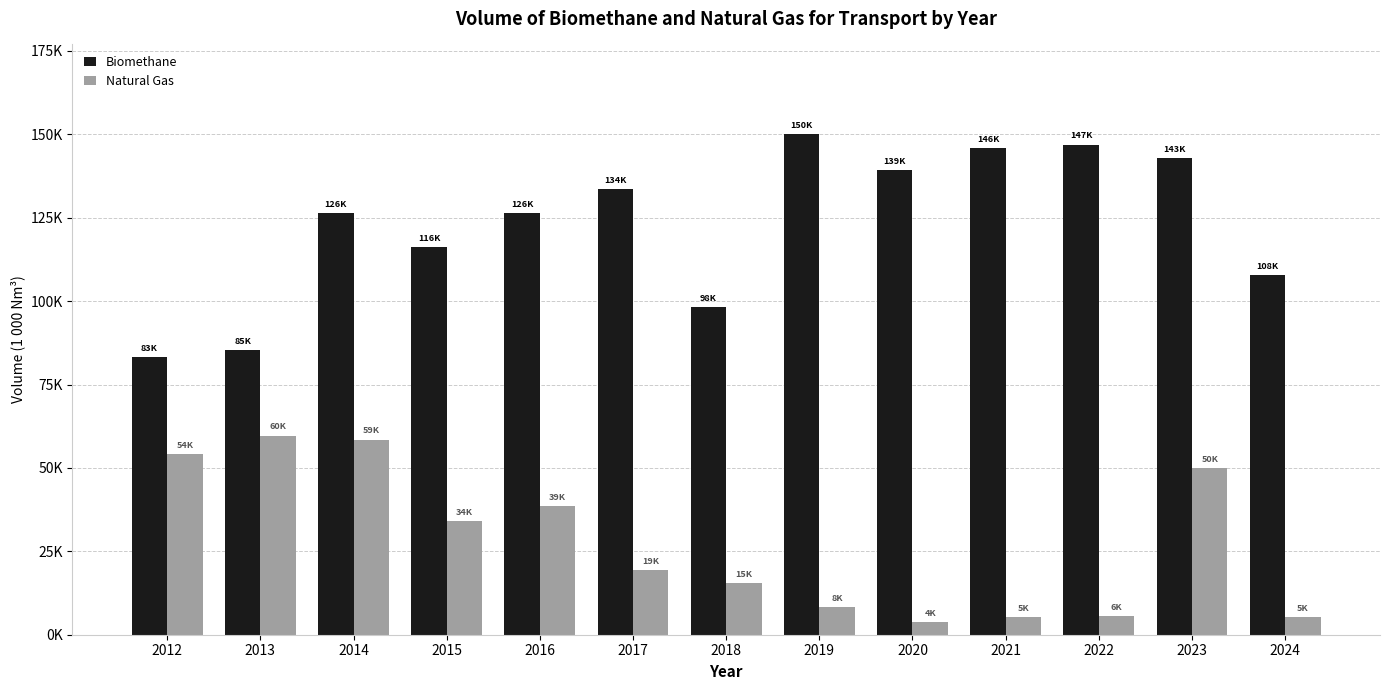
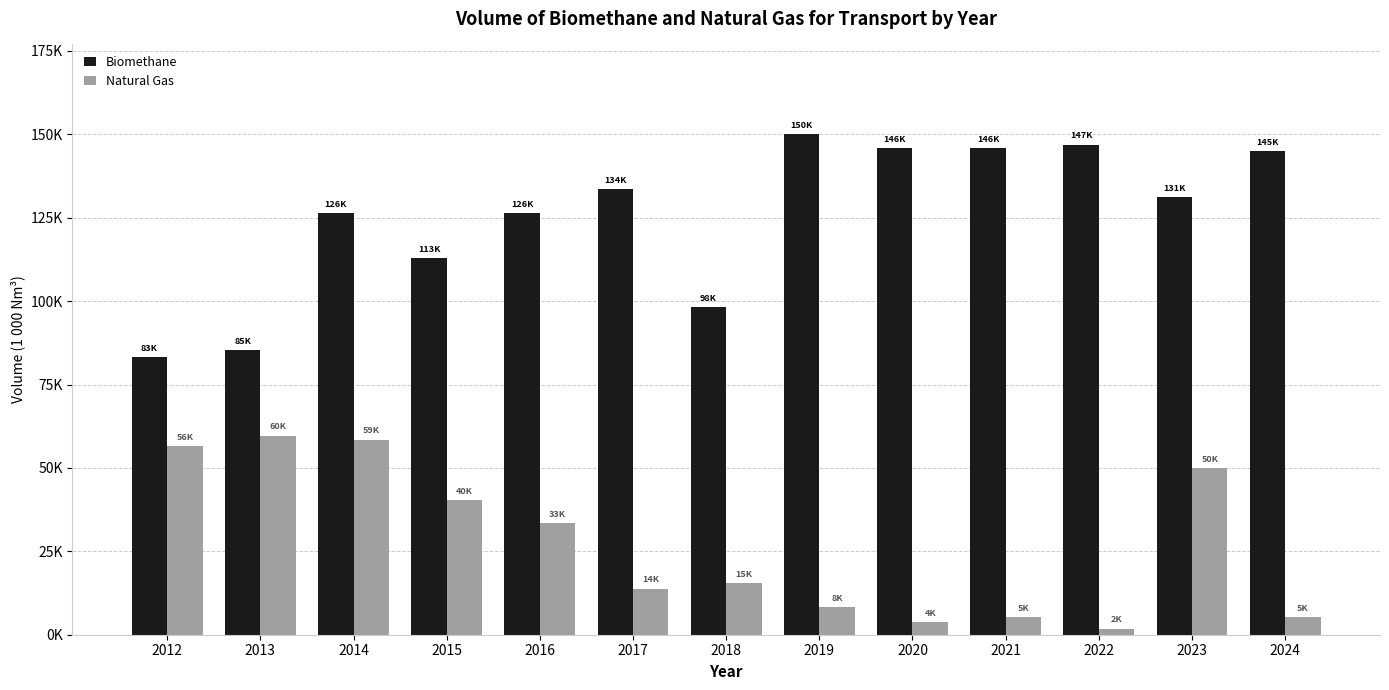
  {
    "Biomethane": {
      "2012": "83K",
      "2013": "85K",
      "2014": "126K",
-     "2015": "116K",
+     "2015": "113K",
      "2016": "126K",
      "2017": "134K",
      "2018": "98K",
      "2019": "150K",
-     "2020": "139K",
+     "2020": "146K",
      "2021": "146K",
      "2022": "147K",
-     "2023": "143K",
-     "2024": "108K"
+     "2023": "131K",
+     "2024": "145K"
    },
    "Natural Gas": {
-     "2012": "54K",
+     "2012": "56K",
      "2013": "60K",
      "2014": "59K",
-     "2015": "34K",
-     "2016": "39K",
-     "2017": "19K",
+     "2015": "40K",
+     "2016": "33K",
+     "2017": "14K",
      "2018": "15K",
      "2019": "8K",
      "2020": "4K",
      "2021": "5K",
-     "2022": "6K",
+     "2022": "2K",
      "2023": "50K",
      "2024": "5K"
    }
  }
